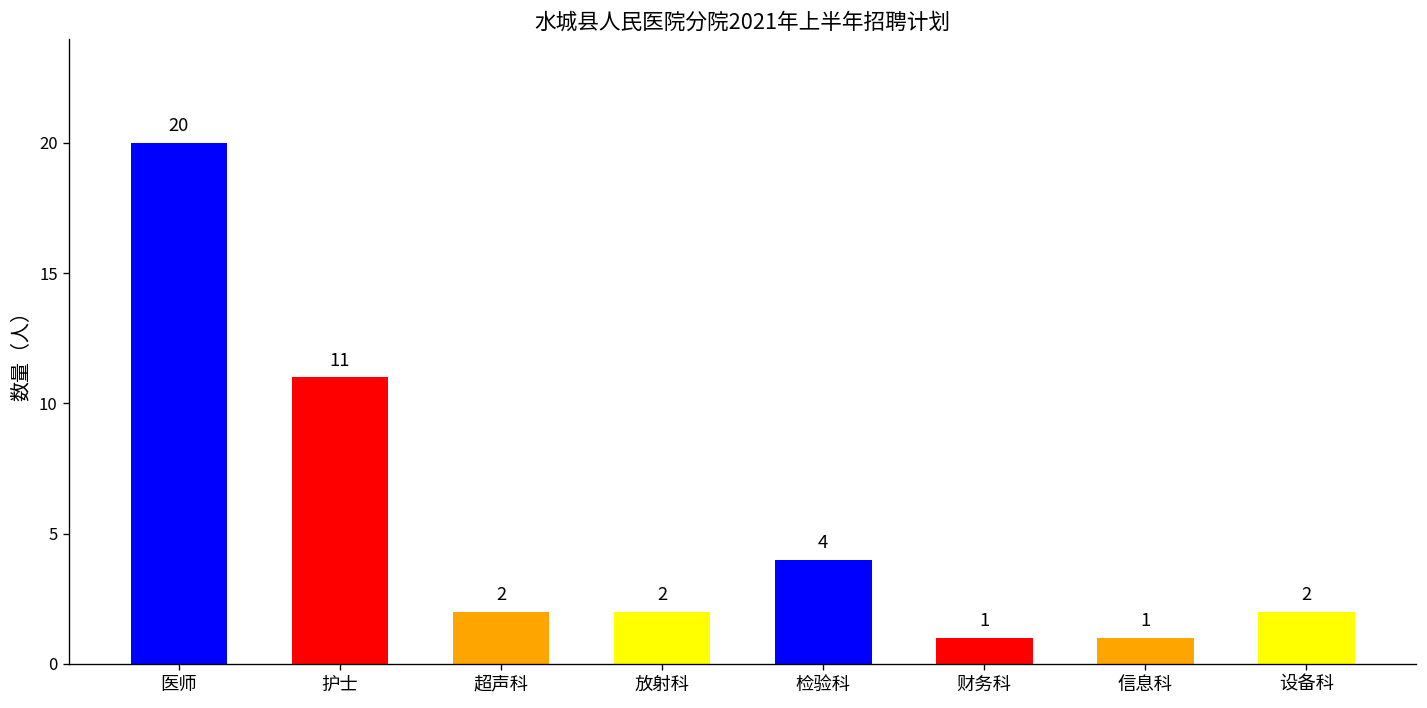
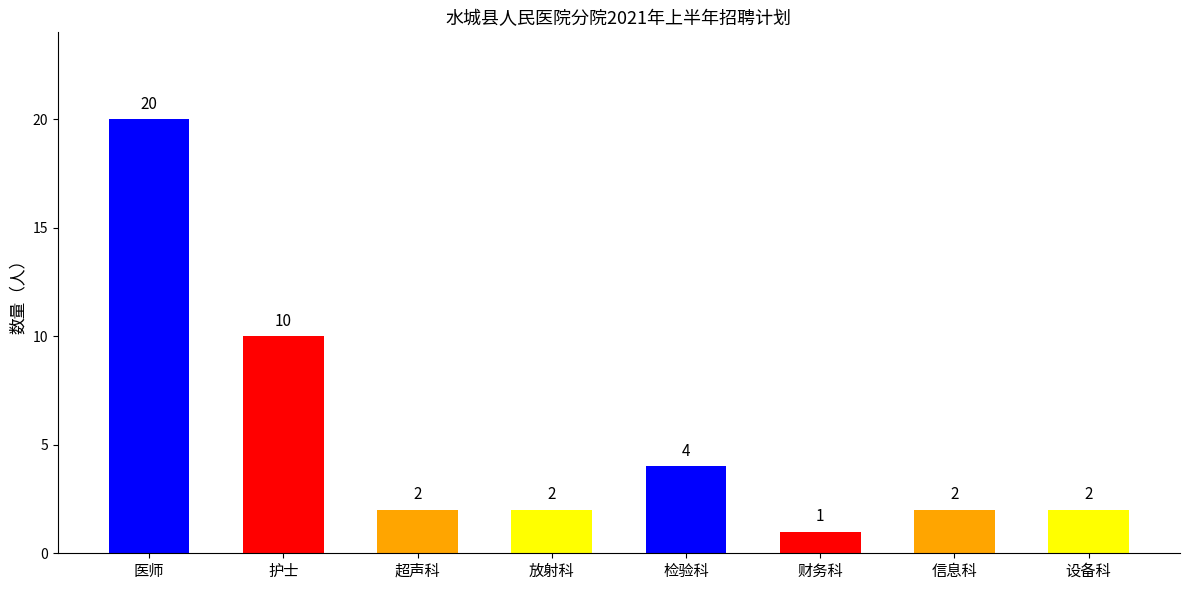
  {
    "医师": 20,
-   "护士": 11,
+   "护士": 10,
    "超声科": 2,
    "放射科": 2,
    "检验科": 4,
    "财务科": 1,
-   "信息科": 1,
+   "信息科": 2,
    "设备科": 2
  }
